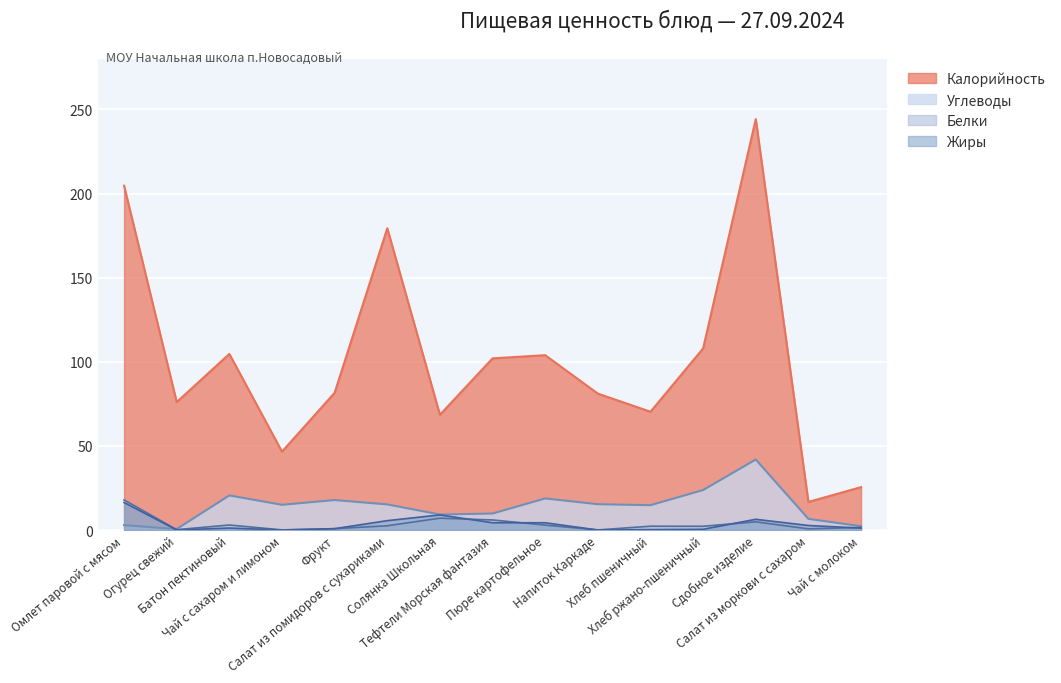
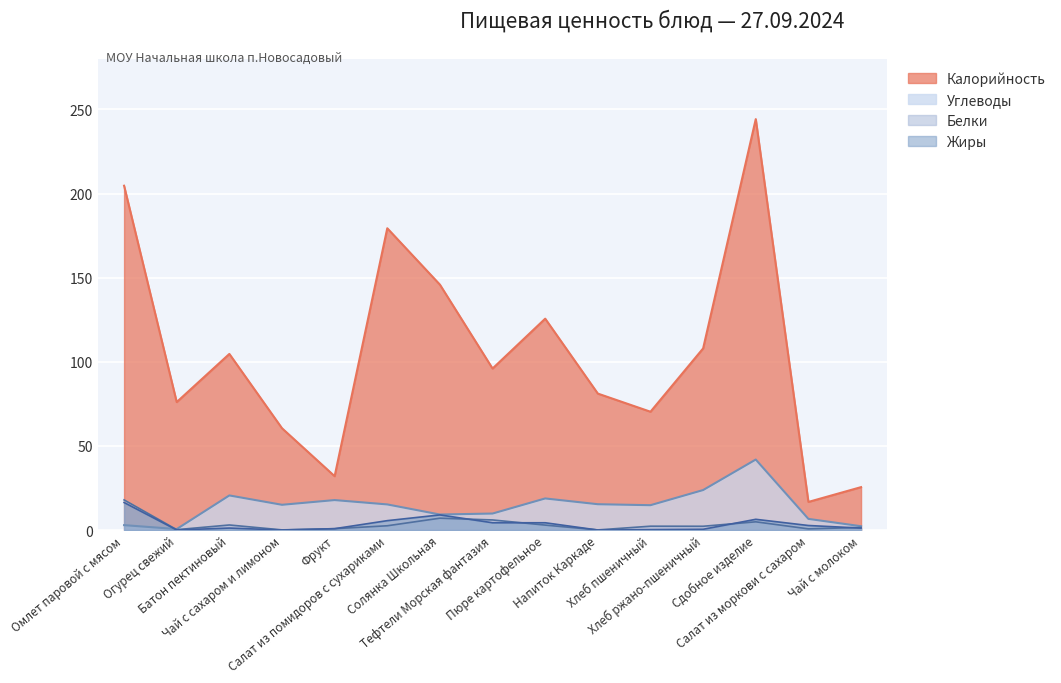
  {
    "Калорийность": {
      "Омлет паровой с мясом": 205,
      "Огурец свежий": 76,
      "Батон пектиновый": 105,
-     "Чай с сахаром и лимоном": 47,
-     "Фрукт": 82,
+     "Чай с сахаром и лимоном": 61,
+     "Фрукт": 32,
      "Салат из помидоров с сухариками": 179,
-     "Солянка Школьная": 69,
-     "Тефтели Морская фантазия": 102,
-     "Пюре картофельное": 104,
+     "Солянка Школьная": 146,
+     "Тефтели Морская фантазия": 96,
+     "Пюре картофельное": 126,
      "Напиток Каркаде": 81,
      "Хлеб пшеничный": 70,
      "Хлеб ржано-пшеничный": 108,
      "Сдобное изделие": 244,
      "Салат из моркови с сахаром": 17,
      "Чай с молоком": 26
    }
  }
